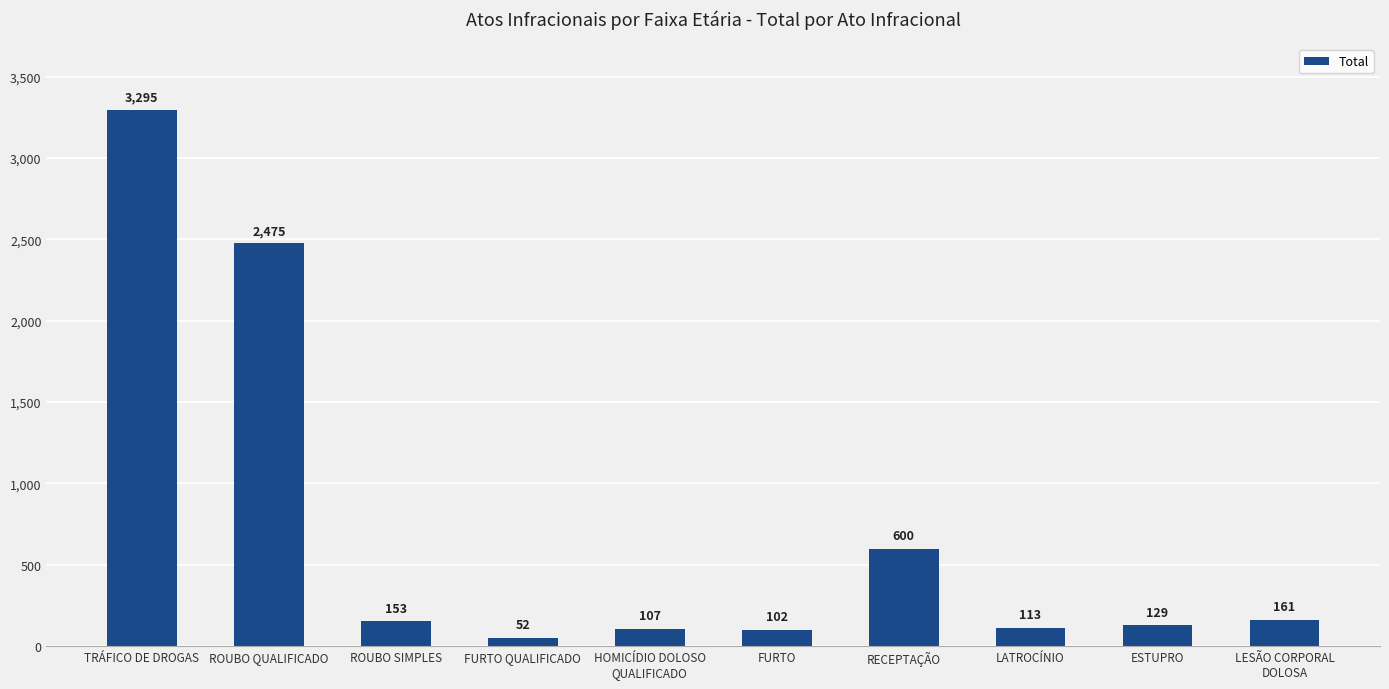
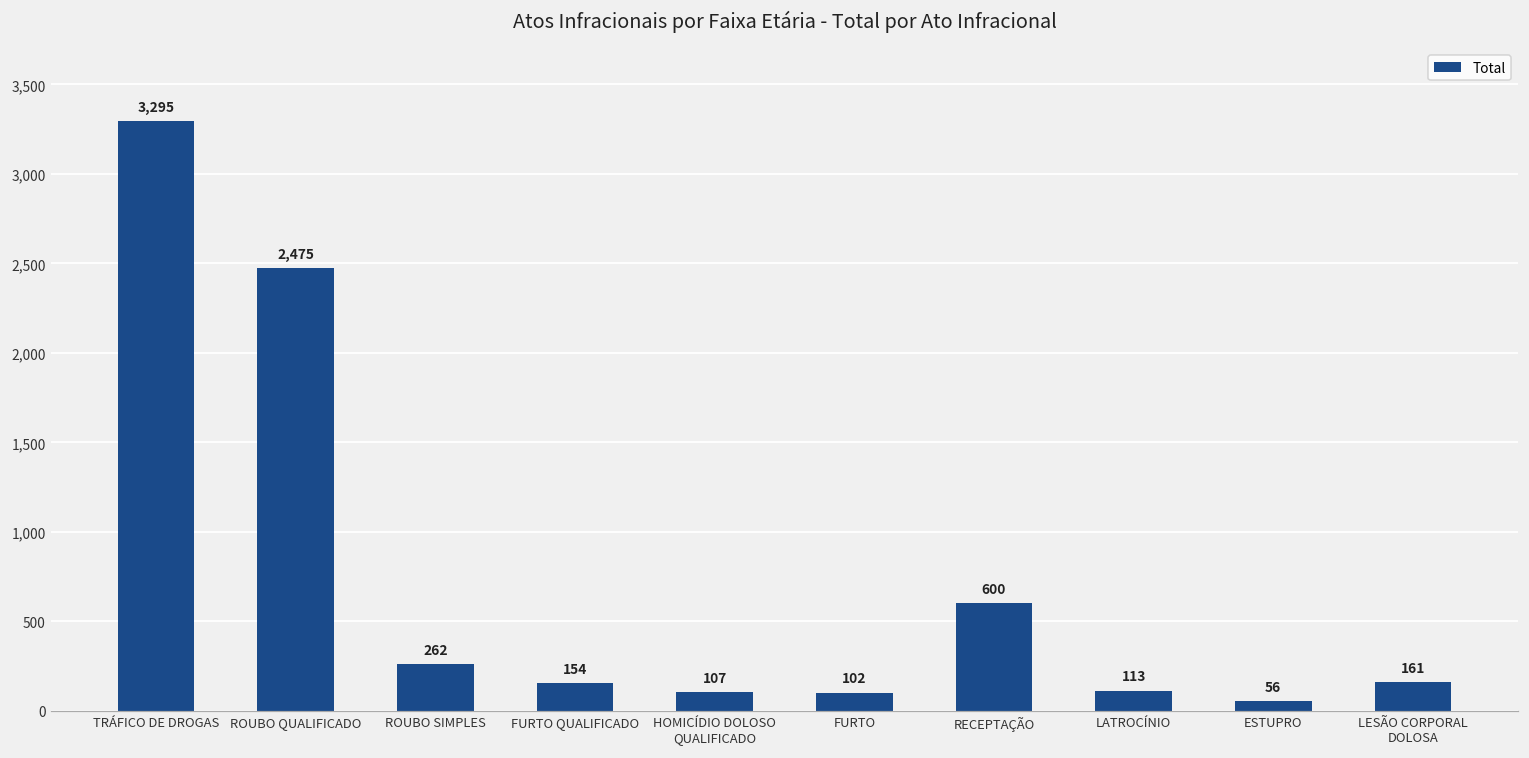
  {
    "TRÁFICO DE DROGAS": "3,295",
    "ROUBO QUALIFICADO": "2,475",
-   "ROUBO SIMPLES": "153",
-   "FURTO QUALIFICADO": "52",
+   "ROUBO SIMPLES": "262",
+   "FURTO QUALIFICADO": "154",
    "HOMICÍDIO DOLOSO QUALIFICADO": "107",
    "FURTO": "102",
    "RECEPTAÇÃO": "600",
    "LATROCÍNIO": "113",
-   "ESTUPRO": "129",
+   "ESTUPRO": "56",
    "LESÃO CORPORAL DOLOSA": "161"
  }
